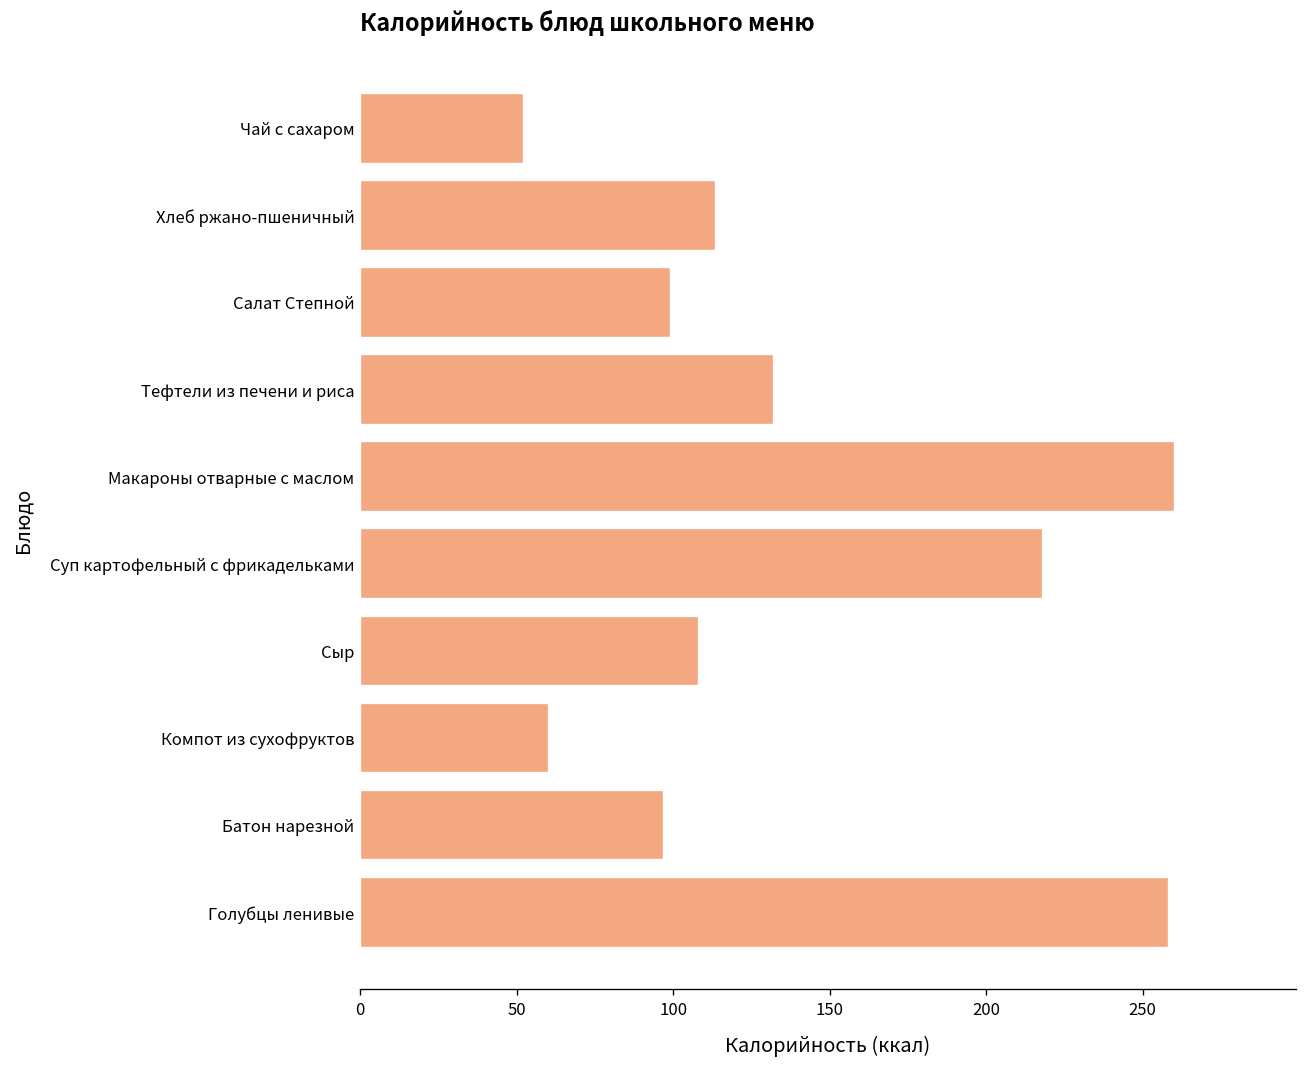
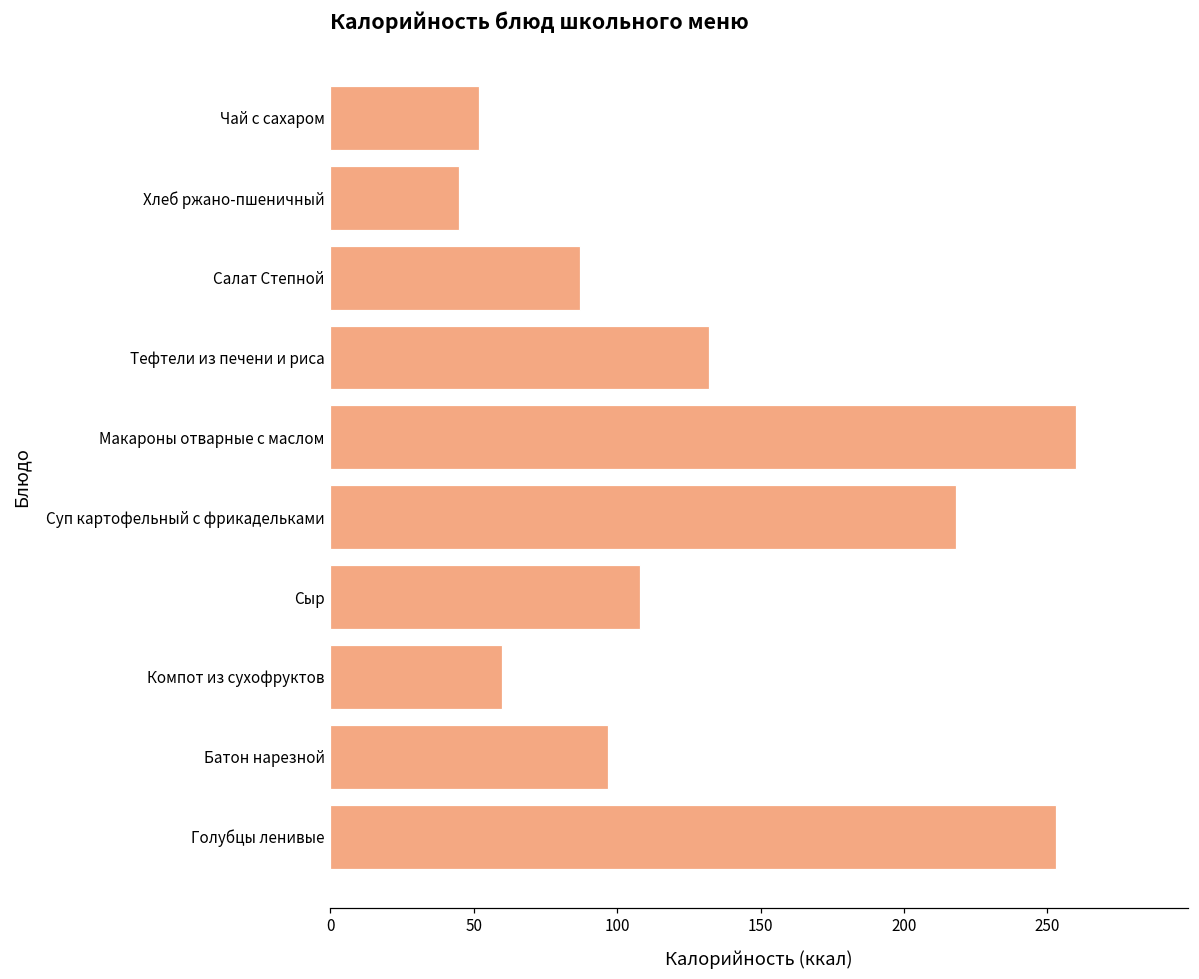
  {
    "Чай с сахаром": 52,
-   "Хлеб ржано-пшеничный": 114,
-   "Салат Степной": 99,
+   "Хлеб ржано-пшеничный": 45,
+   "Салат Степной": 87,
    "Тефтели из печени и риса": 132,
    "Макароны отварные с маслом": 260,
    "Суп картофельный с фрикадельками": 218,
    "Сыр": 108,
    "Компот из сухофруктов": 60,
    "Батон нарезной": 97,
-   "Голубцы ленивые": 258
+   "Голубцы ленивые": 253
  }
